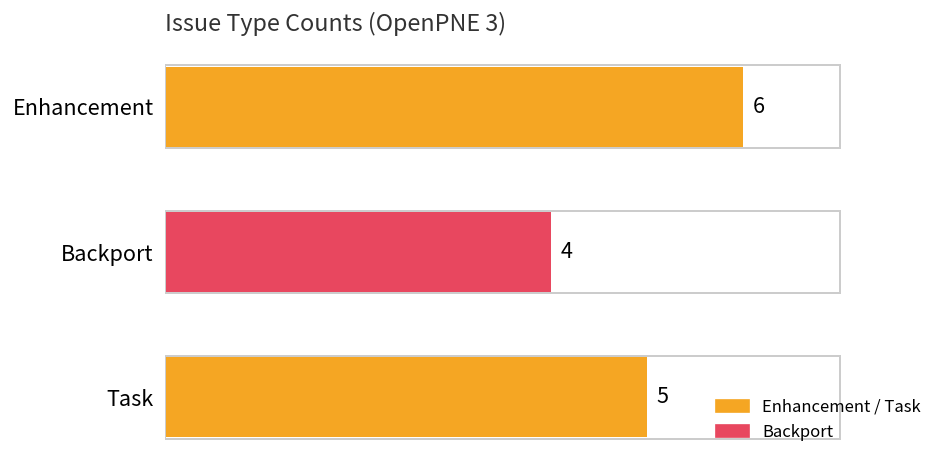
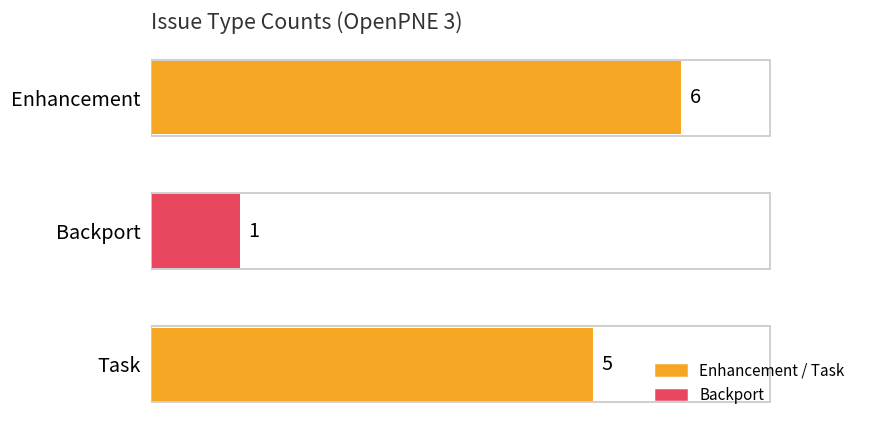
  {
    "Enhancement": 6,
-   "Backport": 4,
+   "Backport": 1,
    "Task": 5
  }
